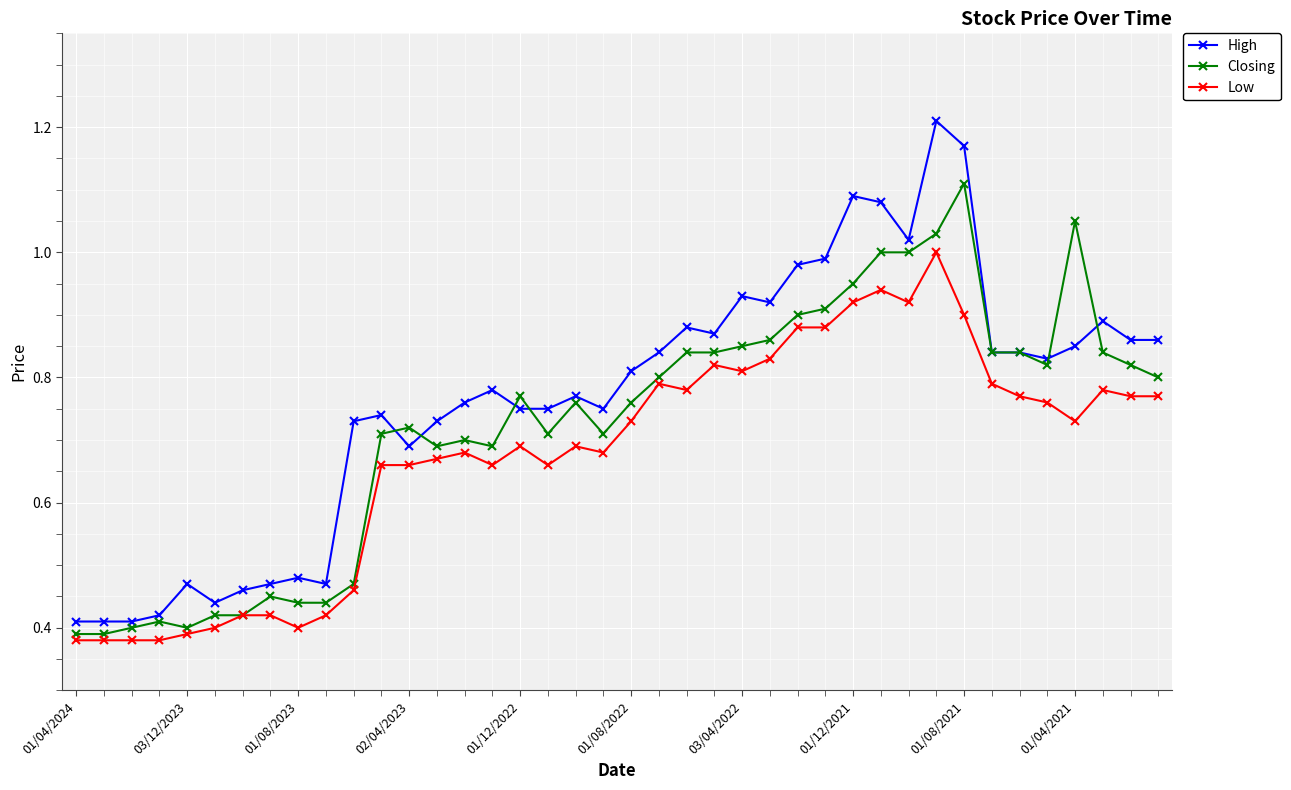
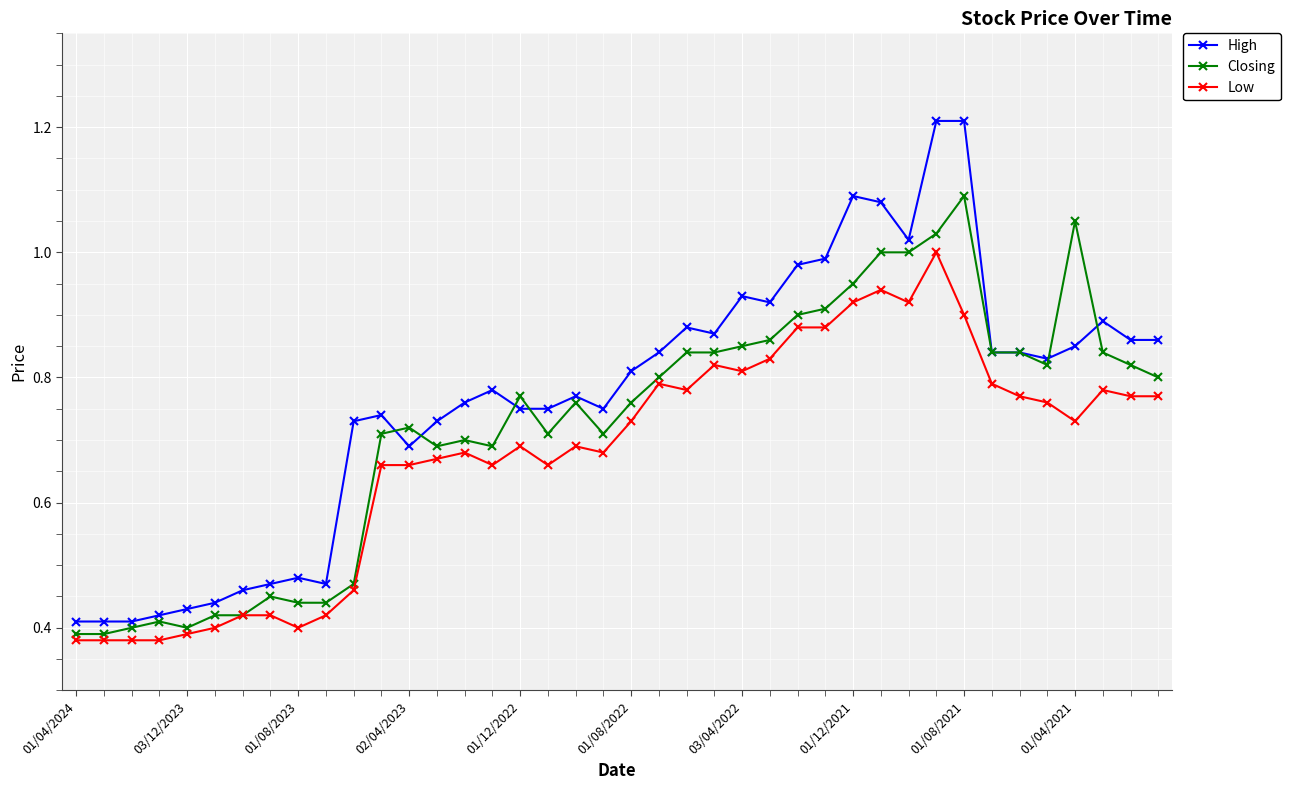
  {
    "High": {
      "01/04/2024": 0.41,
-     "03/12/2023": 0.47,
+     "03/12/2023": 0.43,
      "01/08/2023": 0.48,
      "02/04/2023": 0.69,
      "01/12/2022": 0.75,
      "01/08/2022": 0.81,
      "03/04/2022": 0.93,
      "01/12/2021": 1.09,
-     "01/08/2021": 1.17,
+     "01/08/2021": 1.21,
      "01/04/2021": 0.85
    },
    "Closing": {
      "01/04/2024": 0.39,
      "03/12/2023": 0.40,
      "01/08/2023": 0.44,
      "02/04/2023": 0.72,
      "01/12/2022": 0.77,
      "01/08/2022": 0.76,
      "03/04/2022": 0.85,
      "01/12/2021": 0.95,
-     "01/08/2021": 1.11,
+     "01/08/2021": 1.09,
      "01/04/2021": 1.05
    },
    "Low": {
      "01/04/2024": 0.38,
      "03/12/2023": 0.39,
      "01/08/2023": 0.40,
      "02/04/2023": 0.66,
      "01/12/2022": 0.69,
      "01/08/2022": 0.73,
      "03/04/2022": 0.81,
      "01/12/2021": 0.92,
      "01/08/2021": 0.90,
      "01/04/2021": 0.73
    }
  }
